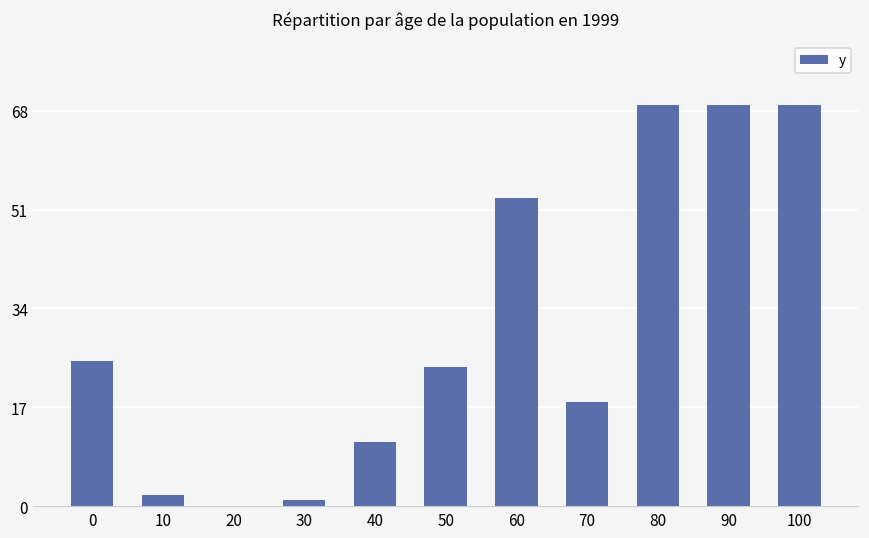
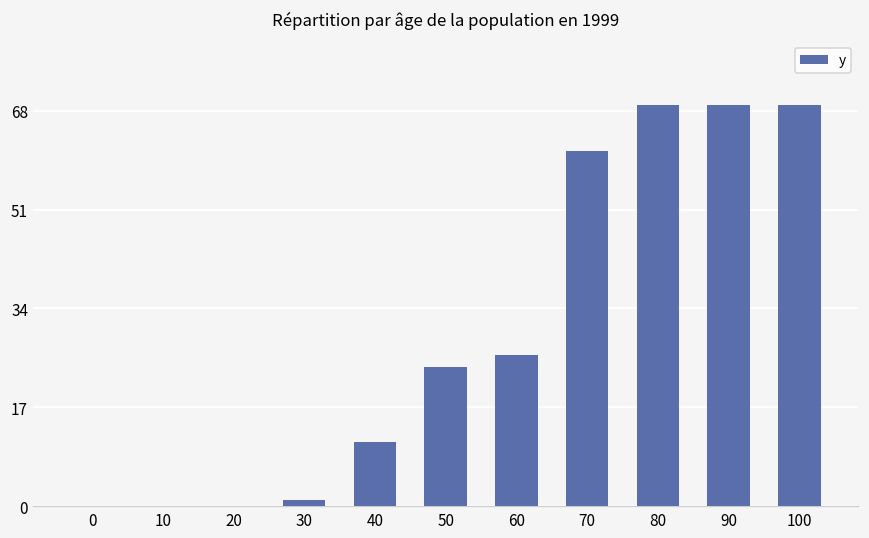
  {
-   "0": 25,
-   "10": 2,
+   "0": 0,
+   "10": 0,
    "20": 0,
    "30": 1,
    "40": 11,
    "50": 24,
-   "60": 53,
-   "70": 18,
+   "60": 26,
+   "70": 61,
    "80": 69,
    "90": 69,
    "100": 69
  }
